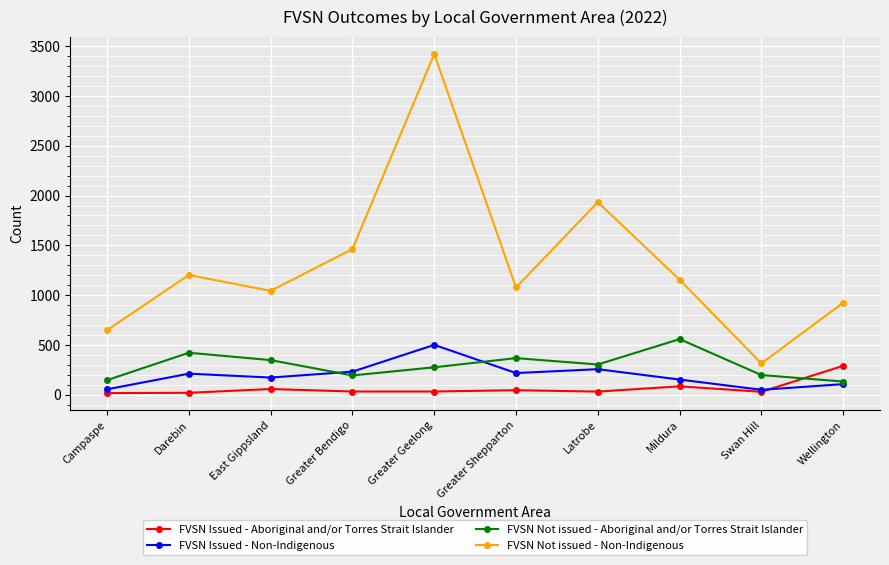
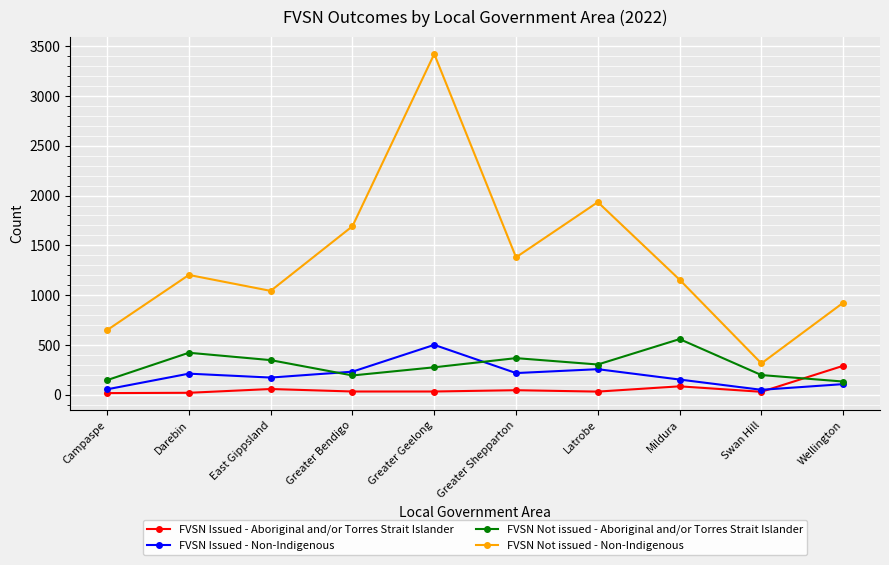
  {
    "FVSN Issued - Aboriginal and/or Torres Strait Islander": {
      "Campaspe": 0,
      "Darebin": 0,
      "East Gippsland": 100,
      "Greater Bendigo": 0,
      "Greater Geelong": 0,
      "Greater Shepparton": 0,
      "Latrobe": 0,
      "Mildura": 100,
      "Wellington": 300
    },
    "FVSN Issued - Non-Indigenous": {
      "Campaspe": 100,
      "Darebin": 200,
      "East Gippsland": 200,
      "Greater Bendigo": 200,
      "Greater Geelong": 500,
      "Greater Shepparton": 200,
      "Latrobe": 300,
      "Mildura": 200,
      "Wellington": 100
    },
    "FVSN Not issued - Aboriginal and/or Torres Strait Islander": {
      "Campaspe": 100,
      "Darebin": 400,
      "East Gippsland": 300,
      "Greater Bendigo": 200,
      "Greater Geelong": 300,
      "Greater Shepparton": 400,
      "Latrobe": 300,
      "Mildura": 600,
      "Swan Hill": 200,
      "Wellington": 100
    },
    "FVSN Not issued - Non-Indigenous": {
      "Campaspe": 600,
      "Darebin": 1200,
      "East Gippsland": 1000,
-     "Greater Bendigo": 1500,
+     "Greater Bendigo": 1700,
      "Greater Geelong": 3400,
-     "Greater Shepparton": 1100,
+     "Greater Shepparton": 1400,
      "Latrobe": 1900,
      "Mildura": 1200,
      "Swan Hill": 300,
      "Wellington": 900
    }
  }
